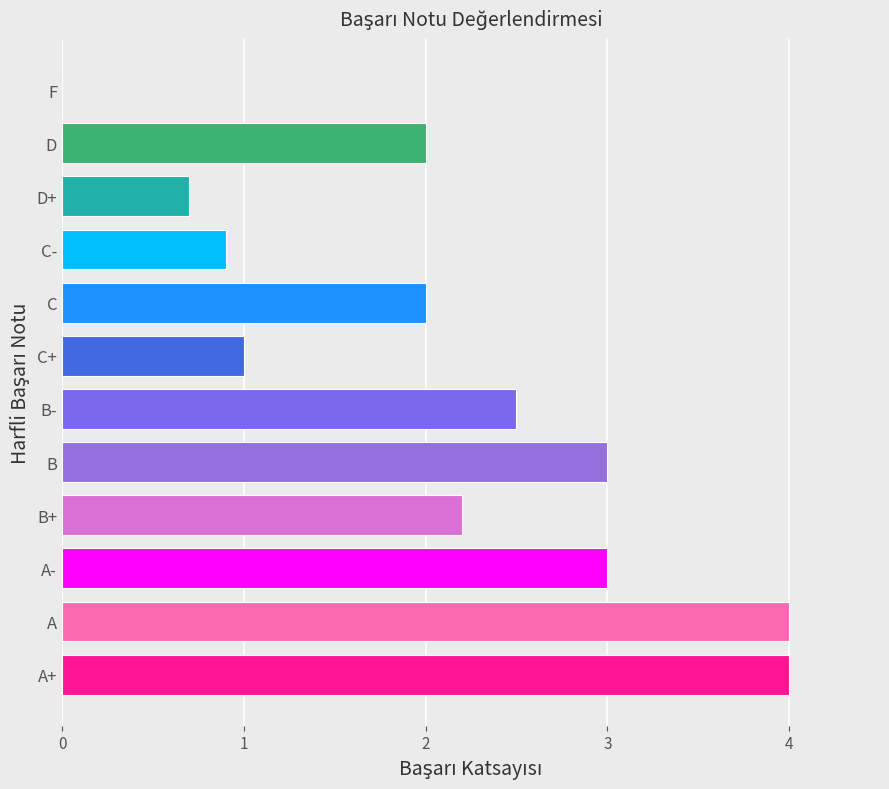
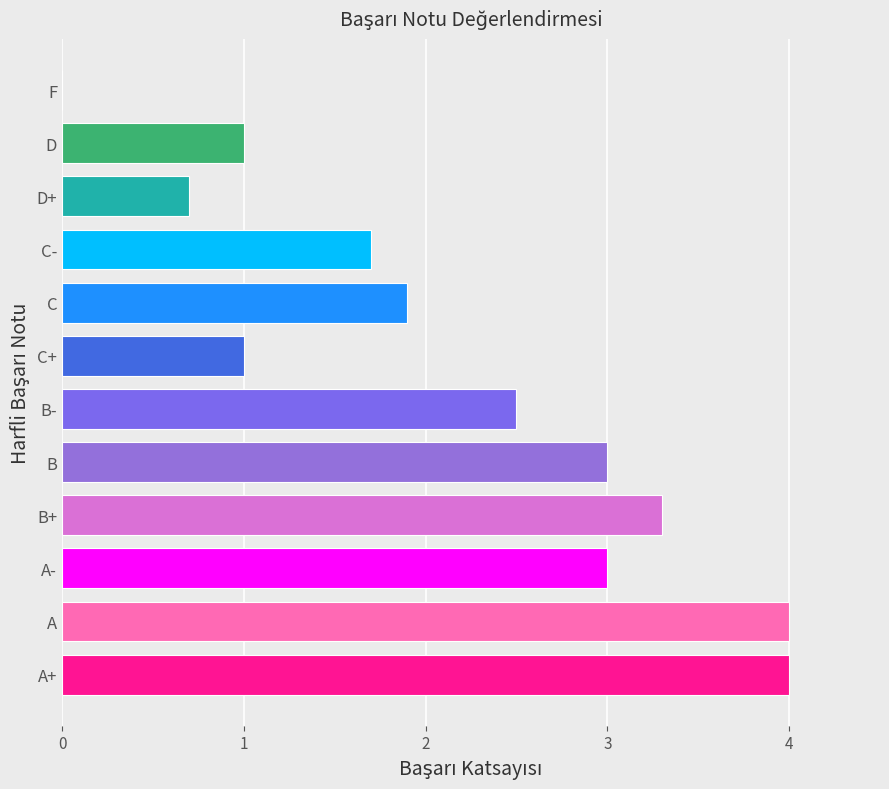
  {
    "F": 0.0,
-   "D": 2,
+   "D": 1,
    "D+": 0.7,
-   "C-": 0.9,
-   "C": 2.0,
+   "C-": 1.7,
+   "C": 1.9,
    "C+": 1.0,
    "B-": 2.5,
    "B": 3.0,
-   "B+": 2.2,
+   "B+": 3.3,
    "A-": 3.0,
    "A": 4.0,
    "A+": 4.0
  }
